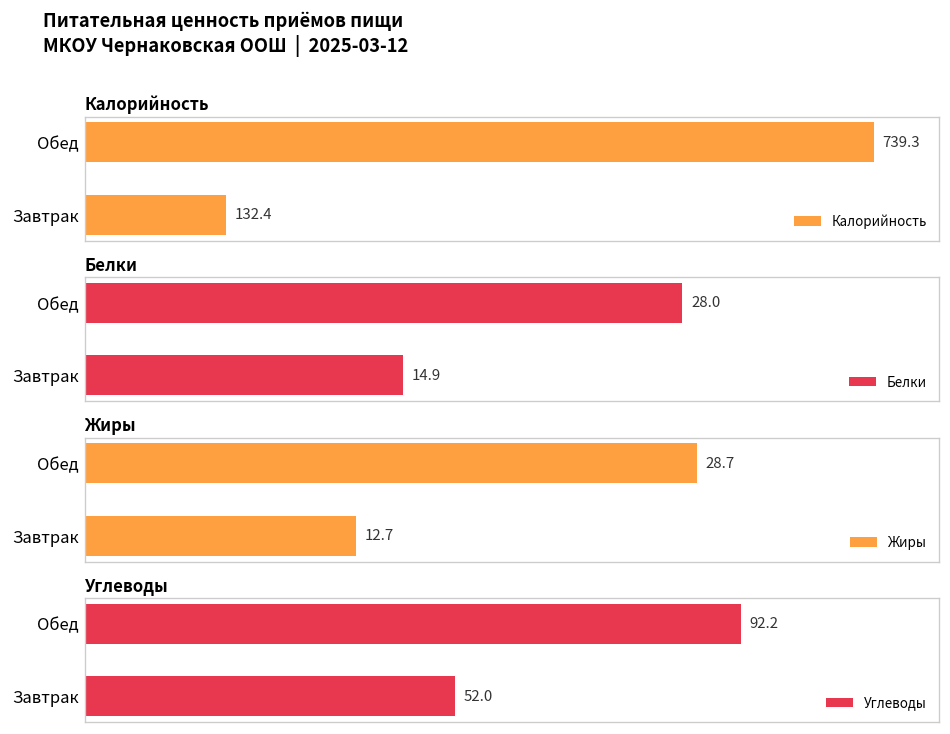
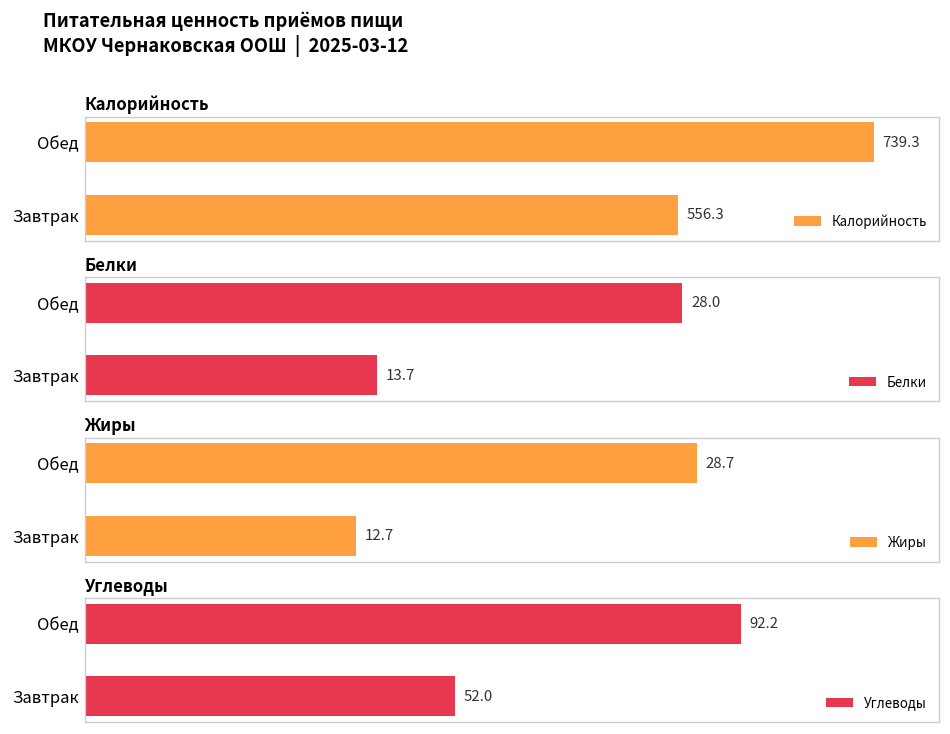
  {
    "Калорийность": {
      "Обед": 739.3,
-     "Завтрак": 132.4
+     "Завтрак": 556.3
    },
    "Белки": {
      "Обед": 28.0,
-     "Завтрак": 14.9
+     "Завтрак": 13.7
    },
    "Жиры": {
      "Обед": 28.7,
      "Завтрак": 12.7
    },
    "Углеводы": {
      "Обед": 92.2,
      "Завтрак": 52.0
    }
  }
